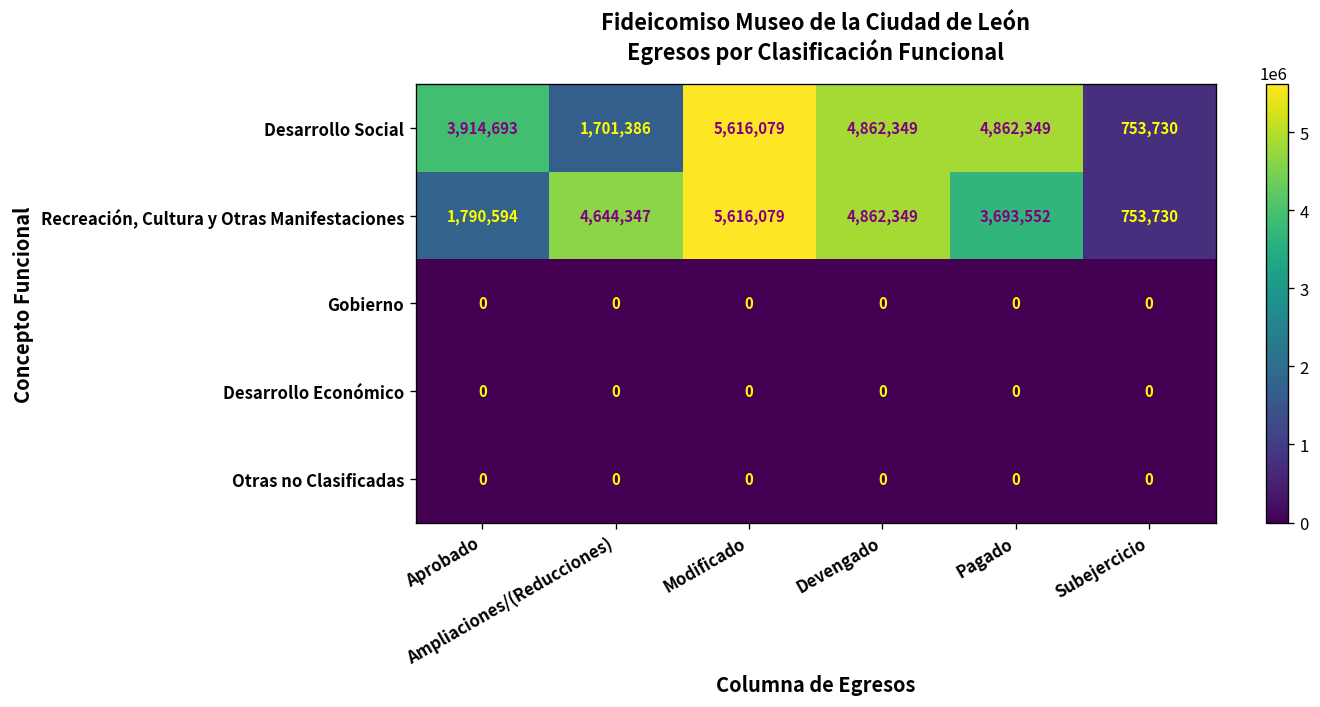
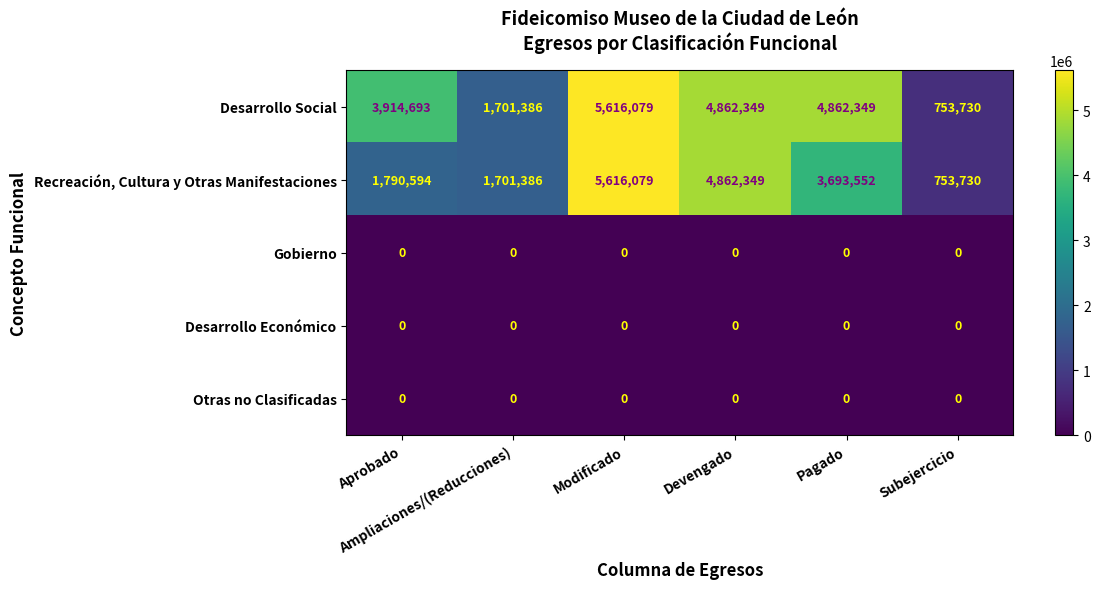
  {
    "Desarrollo Social": {
      "Aprobado": "3,914,693",
      "Ampliaciones/(Reducciones)": "1,701,386",
      "Modificado": "5,616,079",
      "Devengado": "4,862,349",
      "Pagado": "4,862,349",
      "Subejercicio": "753,730"
    },
    "Recreación, Cultura y Otras Manifestaciones": {
      "Aprobado": "1,790,594",
-     "Ampliaciones/(Reducciones)": "4,644,347",
+     "Ampliaciones/(Reducciones)": "1,701,386",
      "Modificado": "5,616,079",
      "Devengado": "4,862,349",
      "Pagado": "3,693,552",
      "Subejercicio": "753,730"
    },
    "Gobierno": {
      "Aprobado": "0",
      "Ampliaciones/(Reducciones)": "0",
      "Modificado": "0",
      "Devengado": "0",
      "Pagado": "0",
      "Subejercicio": "0"
    },
    "Desarrollo Económico": {
      "Aprobado": "0",
      "Ampliaciones/(Reducciones)": "0",
      "Modificado": "0",
      "Devengado": "0",
      "Pagado": "0",
      "Subejercicio": "0"
    },
    "Otras no Clasificadas": {
      "Aprobado": "0",
      "Ampliaciones/(Reducciones)": "0",
      "Modificado": "0",
      "Devengado": "0",
      "Pagado": "0",
      "Subejercicio": "0"
    }
  }
